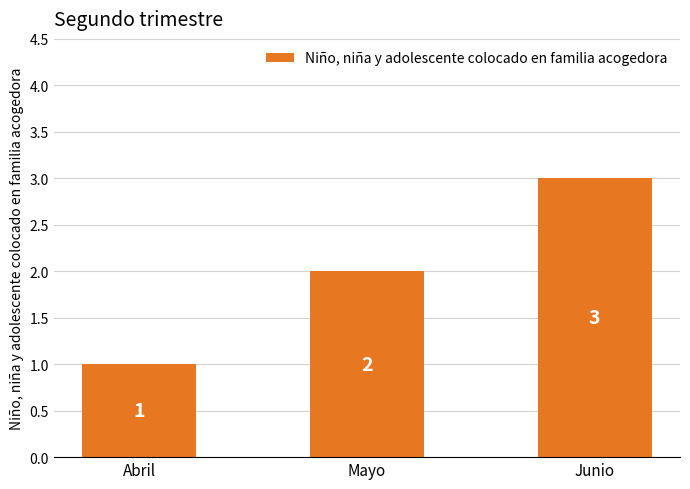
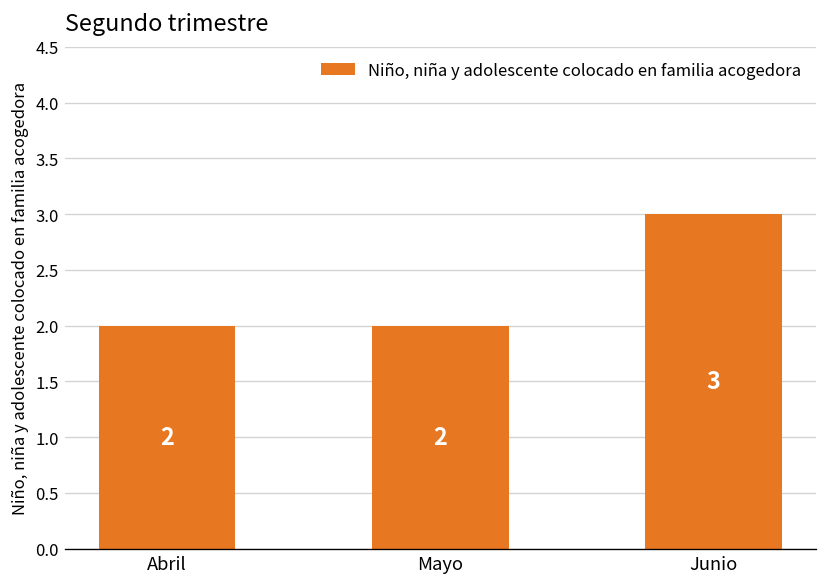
  {
-   "Abril": 1,
+   "Abril": 2,
    "Mayo": 2,
    "Junio": 3
  }
